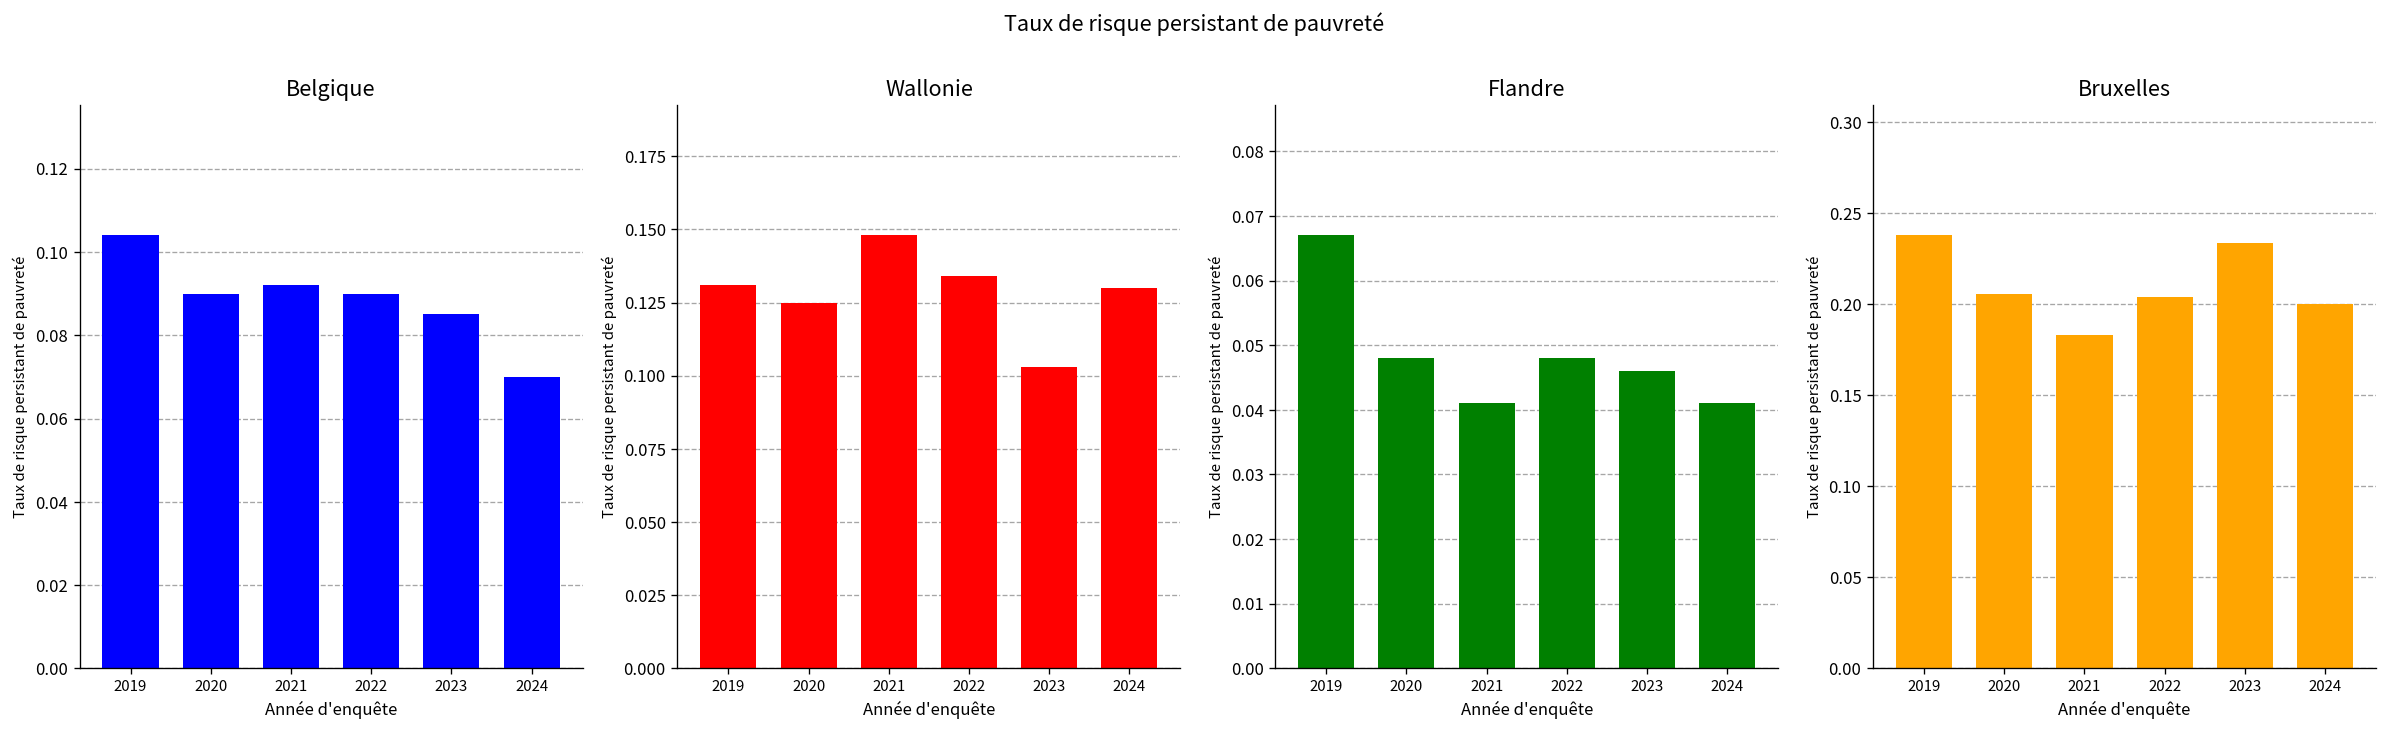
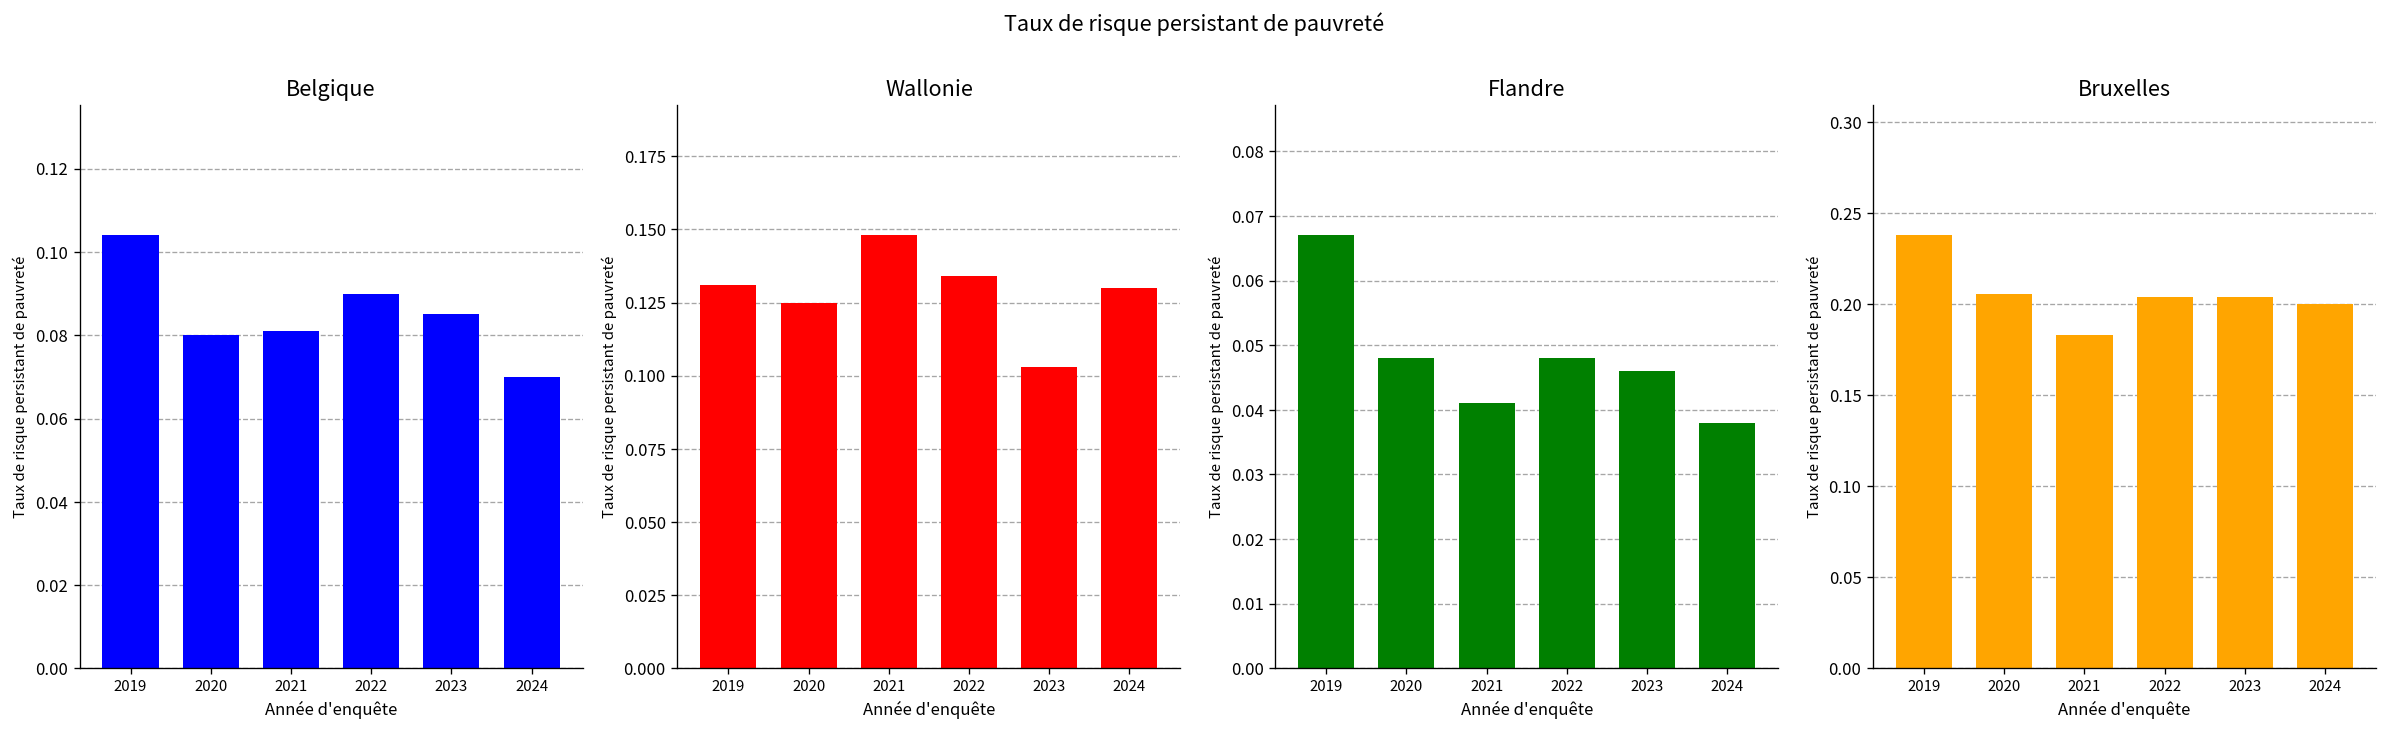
  {
    "Belgique": {
      "2019": 0.104,
-     "2020": 0.09,
-     "2021": 0.092,
+     "2020": 0.08,
+     "2021": 0.081,
      "2022": 0.090,
      "2023": 0.085,
      "2024": 0.070
    },
    "Wallonie": {
      "2019": 0.131,
      "2020": 0.125,
      "2021": 0.148,
      "2022": 0.134,
      "2023": 0.103,
      "2024": 0.130
    },
    "Flandre": {
      "2019": 0.067,
      "2020": 0.048,
      "2021": 0.041,
      "2022": 0.048,
      "2023": 0.046,
-     "2024": 0.041
+     "2024": 0.038
    },
    "Bruxelles": {
      "2019": 0.238,
      "2020": 0.206,
      "2021": 0.183,
      "2022": 0.204,
-     "2023": 0.234,
+     "2023": 0.204,
      "2024": 0.200
    }
  }
